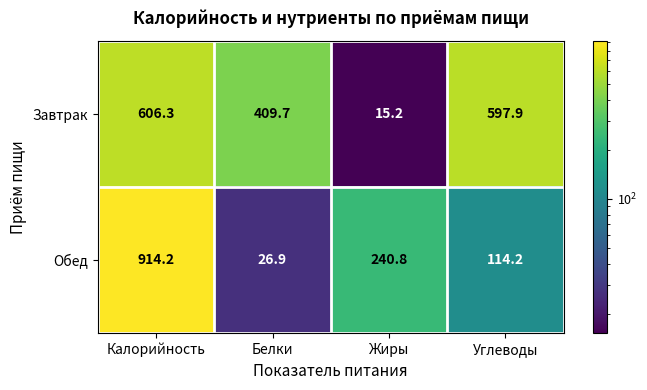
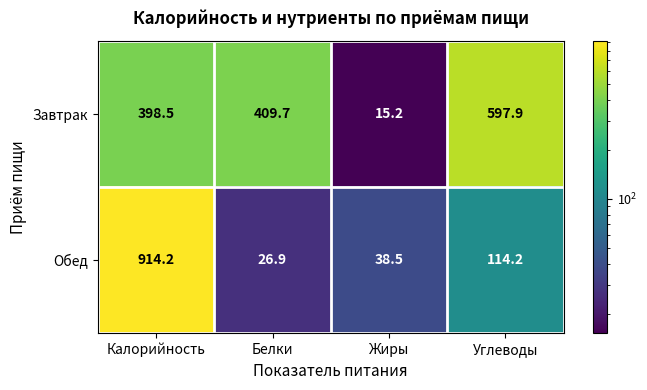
  {
    "Завтрак": {
-     "Калорийность": 606.3,
+     "Калорийность": 398.5,
      "Белки": 409.7,
      "Жиры": 15.2,
      "Углеводы": 597.9
    },
    "Обед": {
      "Калорийность": 914.2,
      "Белки": 26.9,
-     "Жиры": 240.8,
+     "Жиры": 38.5,
      "Углеводы": 114.2
    }
  }
